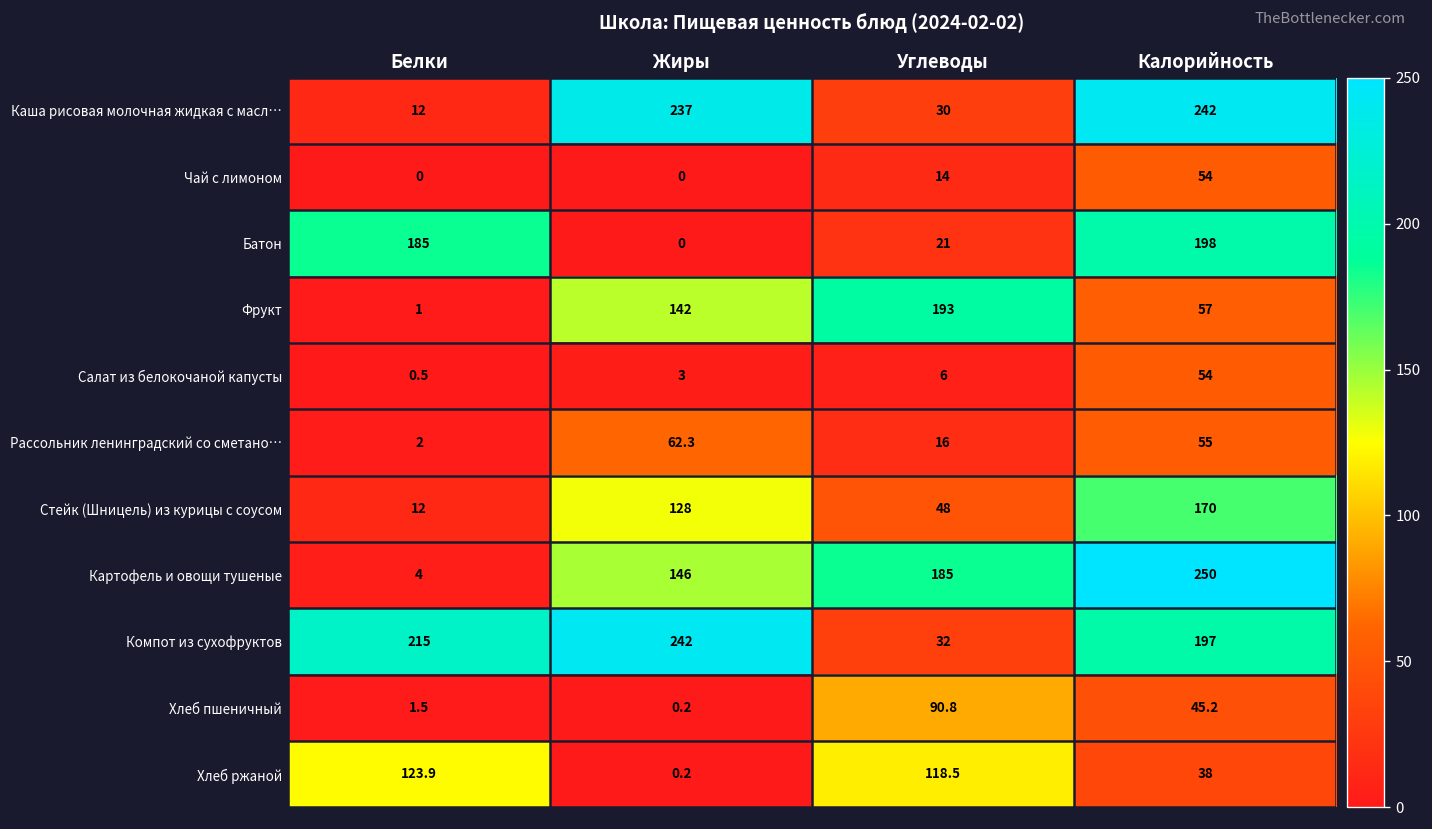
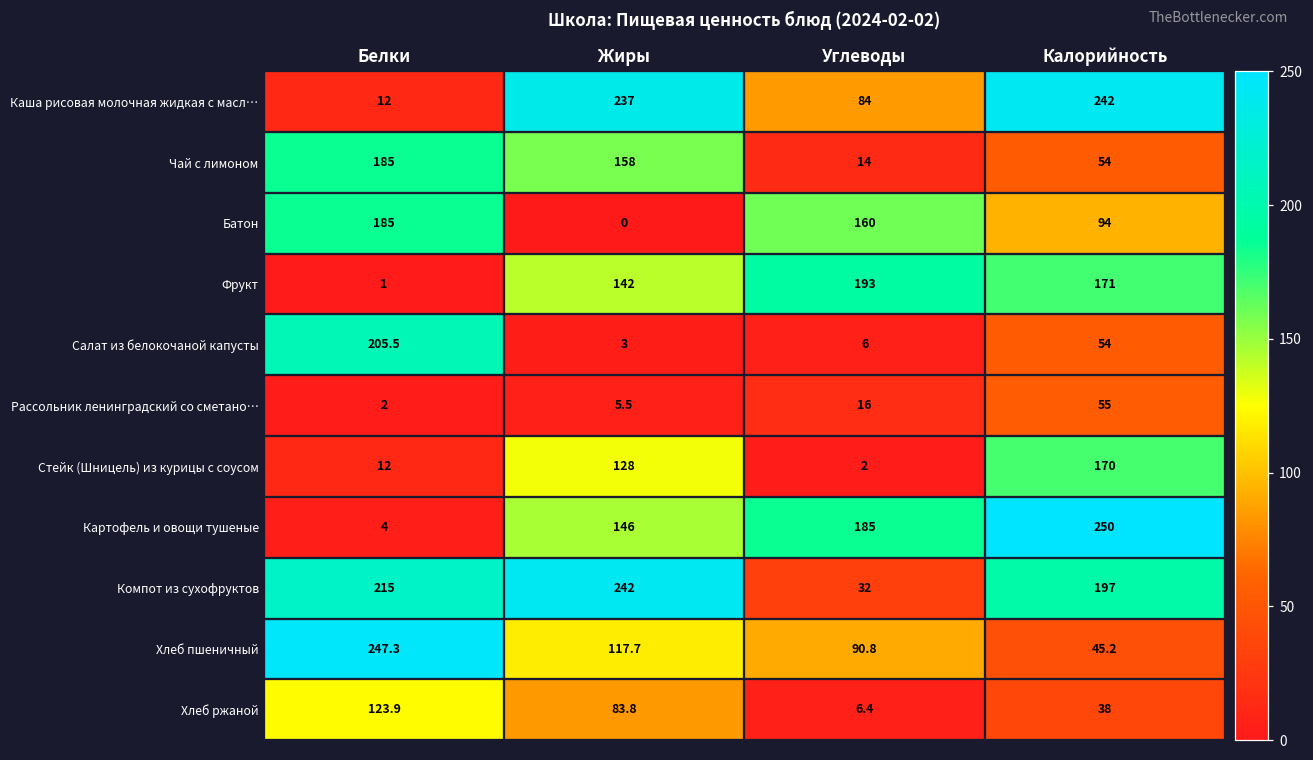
  {
    "Каша рисовая молочная жидкая с масл…": {
      "Белки": 12,
      "Жиры": 237,
-     "Углеводы": 30,
+     "Углеводы": 84,
      "Калорийность": 242
    },
    "Чай с лимоном": {
-     "Белки": 0,
-     "Жиры": 0,
+     "Белки": 185,
+     "Жиры": 158,
      "Углеводы": 14,
      "Калорийность": 54
    },
    "Батон": {
      "Белки": 185,
      "Жиры": 0,
-     "Углеводы": 21,
-     "Калорийность": 198
+     "Углеводы": 160,
+     "Калорийность": 94
    },
    "Фрукт": {
      "Белки": 1,
      "Жиры": 142,
      "Углеводы": 193,
-     "Калорийность": 57
+     "Калорийность": 171
    },
    "Салат из белокочаной капусты": {
-     "Белки": 0.5,
+     "Белки": 205.5,
      "Жиры": 3,
      "Углеводы": 6,
      "Калорийность": 54
    },
    "Рассольник ленинградский со сметано…": {
      "Белки": 2,
-     "Жиры": 62.3,
+     "Жиры": 5.5,
      "Углеводы": 16,
      "Калорийность": 55
    },
    "Стейк (Шницель) из курицы с соусом": {
      "Белки": 12,
      "Жиры": 128,
-     "Углеводы": 48,
+     "Углеводы": 2,
      "Калорийность": 170
    },
    "Картофель и овощи тушеные": {
      "Белки": 4,
      "Жиры": 146,
      "Углеводы": 185,
      "Калорийность": 250
    },
    "Компот из сухофруктов": {
      "Белки": 215,
      "Жиры": 242,
      "Углеводы": 32,
      "Калорийность": 197
    },
    "Хлеб пшеничный": {
-     "Белки": 1.5,
-     "Жиры": 0.2,
+     "Белки": 247.3,
+     "Жиры": 117.7,
      "Углеводы": 90.8,
      "Калорийность": 45.2
    },
    "Хлеб ржаной": {
      "Белки": 123.9,
-     "Жиры": 0.2,
-     "Углеводы": 118.5,
+     "Жиры": 83.8,
+     "Углеводы": 6.4,
      "Калорийность": 38
    }
  }
